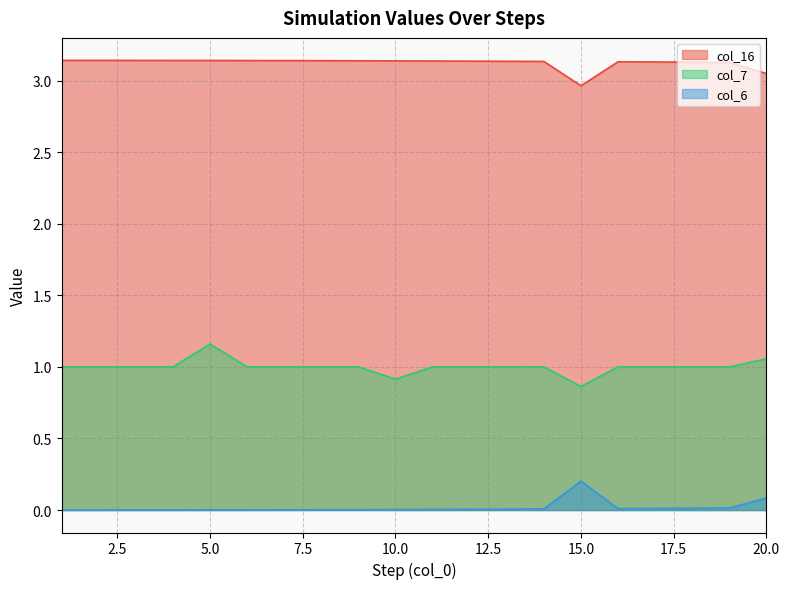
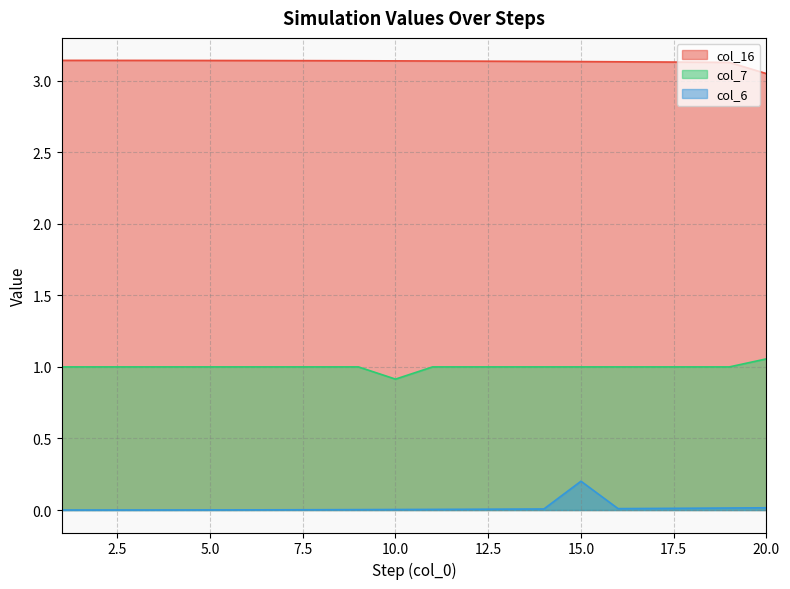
  {
    "col_16": {
      "5.0": 3.14,
      "10.0": 3.14,
-     "15.0": 2.96,
+     "15.0": 3.13,
      "20.0": 3.05
    },
    "col_7": {
-     "5.0": 1.16,
+     "5.0": 1.00,
      "10.0": 0.91,
-     "15.0": 0.86,
+     "15.0": 1.00,
      "20.0": 1.06
    },
    "col_6": {
      "5.0": 0.00,
      "10.0": 0.00,
      "15.0": 0.20,
-     "20.0": 0.08
+     "20.0": 0.02
    }
  }
